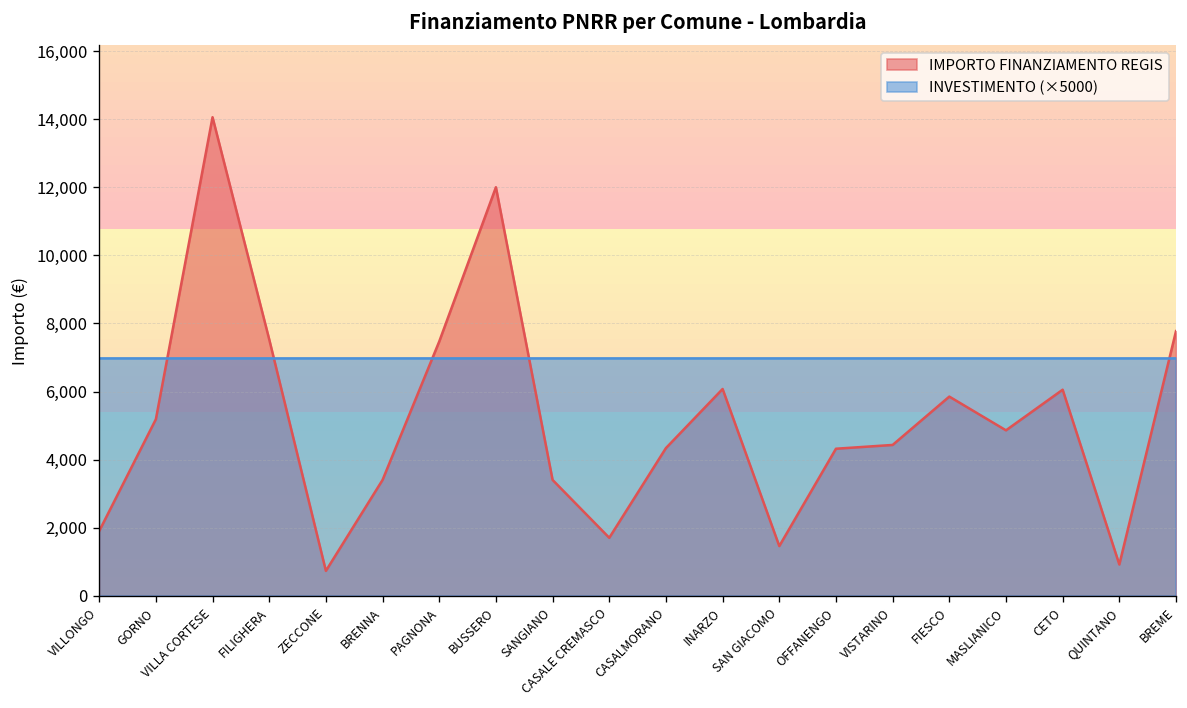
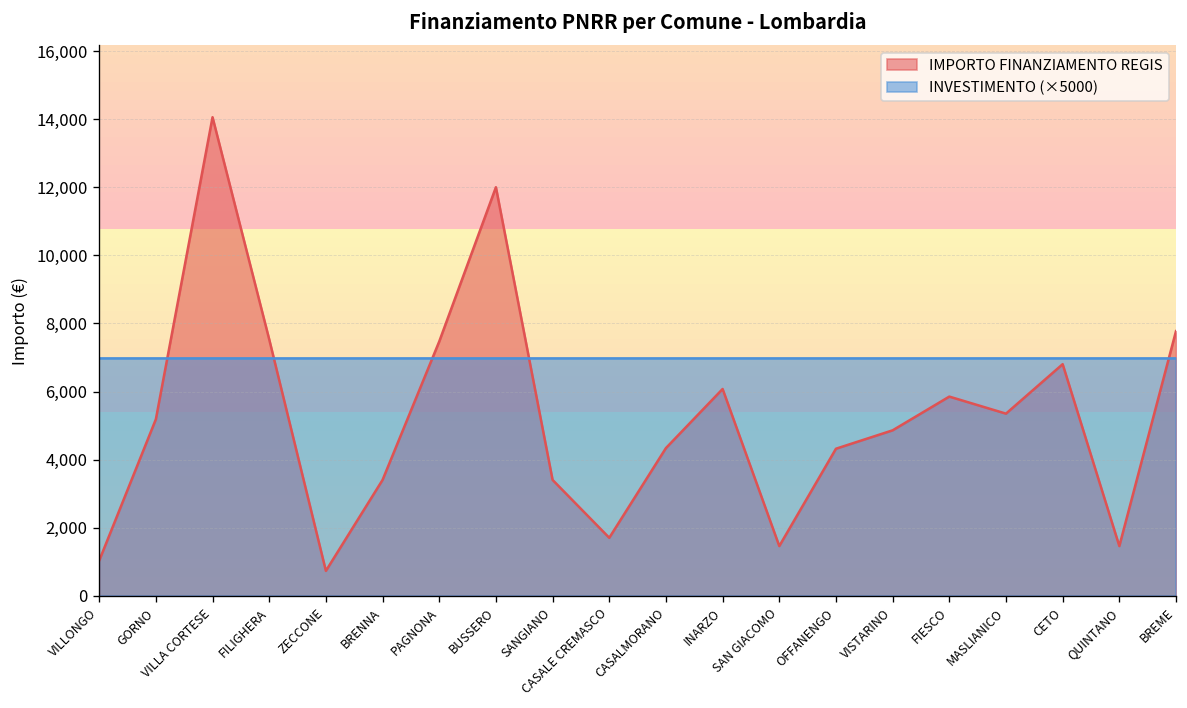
  {
    "IMPORTO FINANZIAMENTO REGIS": {
-     "VILLONGO": "1,900",
+     "VILLONGO": "1,000",
      "GORNO": "5,200",
      "VILLA CORTESE": "14,100",
      "FILIGHERA": "7,500",
      "ZECCONE": "700",
      "BRENNA": "3,400",
      "PAGNONA": "7,500",
      "BUSSERO": "12,000",
      "SANGIANO": "3,400",
      "CASALE CREMASCO": "1,700",
      "CASALMORANO": "4,300",
      "INARZO": "6,100",
      "SAN GIACOMO": "1,500",
      "OFFANENGO": "4,300",
-     "VISTARINO": "4,400",
+     "VISTARINO": "4,900",
      "FIESCO": "5,900",
-     "MASLIANICO": "4,900",
-     "CETO": "6,100",
-     "QUINTANO": "900",
+     "MASLIANICO": "5,400",
+     "CETO": "6,800",
+     "QUINTANO": "1,500",
      "BREME": "7,800"
    },
    "INVESTIMENTO (×5000)": {
      "VILLONGO": "7,000",
      "GORNO": "7,000",
      "VILLA CORTESE": "7,000",
      "FILIGHERA": "7,000",
      "ZECCONE": "7,000",
      "BRENNA": "7,000",
      "PAGNONA": "7,000",
      "BUSSERO": "7,000",
      "SANGIANO": "7,000",
      "CASALE CREMASCO": "7,000",
      "CASALMORANO": "7,000",
      "INARZO": "7,000",
      "SAN GIACOMO": "7,000",
      "OFFANENGO": "7,000",
      "VISTARINO": "7,000",
      "FIESCO": "7,000",
      "MASLIANICO": "7,000",
      "CETO": "7,000",
      "QUINTANO": "7,000",
      "BREME": "7,000"
    }
  }
